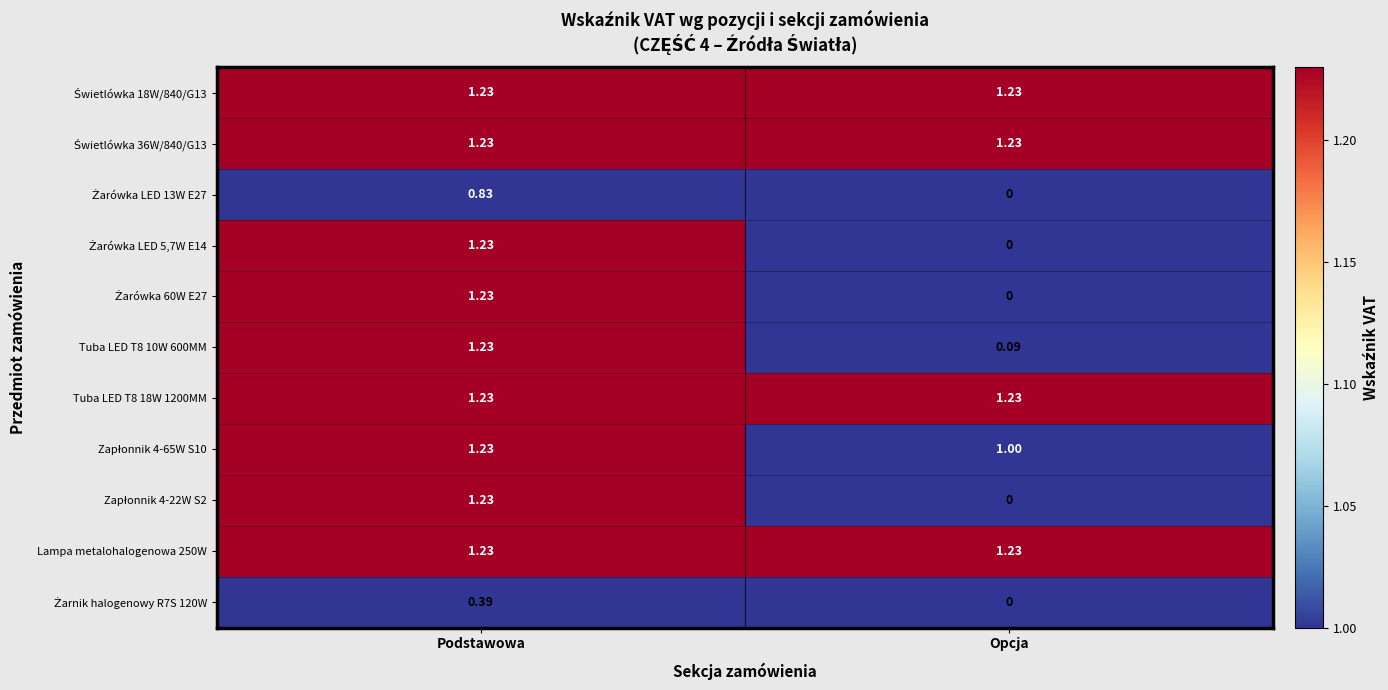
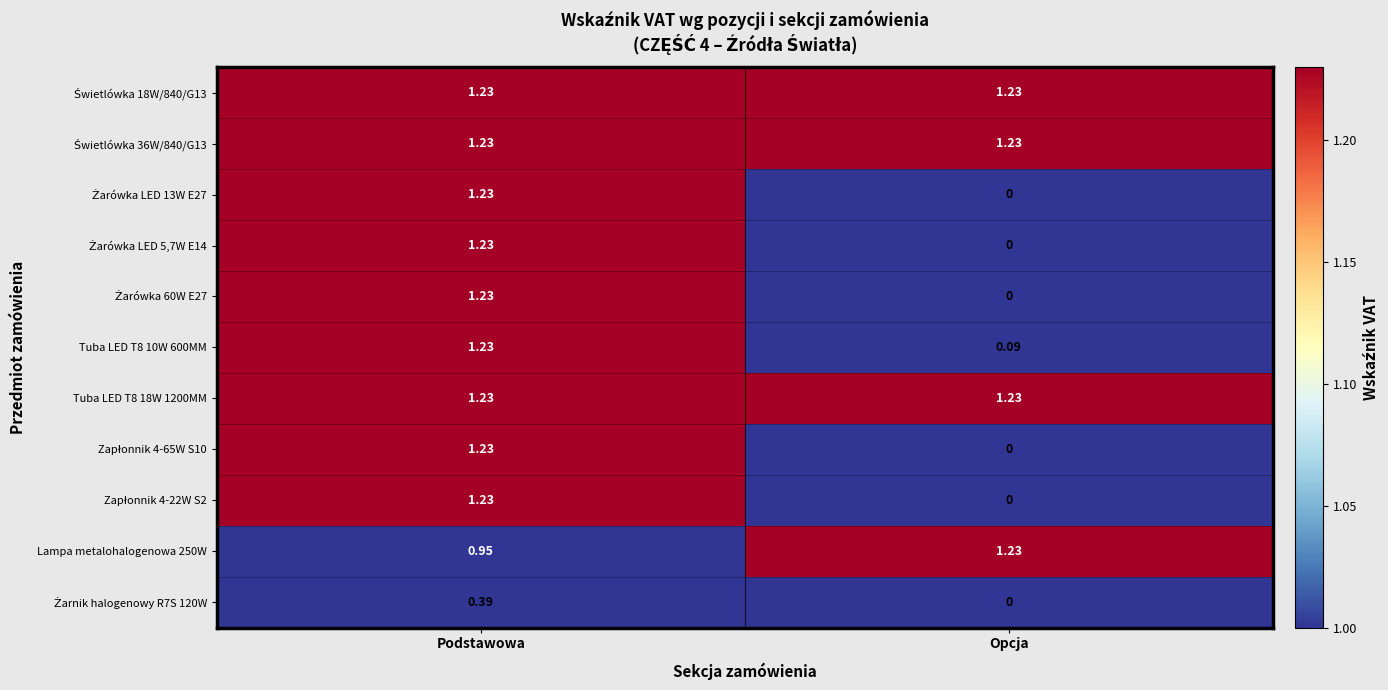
  {
    "Świetlówka 18W/840/G13": {
      "Podstawowa": 1.23,
      "Opcja": 1.23
    },
    "Świetlówka 36W/840/G13": {
      "Podstawowa": 1.23,
      "Opcja": 1.23
    },
    "Żarówka LED 13W E27": {
-     "Podstawowa": 0.83,
+     "Podstawowa": 1.23,
      "Opcja": 0
    },
    "Żarówka LED 5,7W E14": {
      "Podstawowa": 1.23,
      "Opcja": 0
    },
    "Żarówka 60W E27": {
      "Podstawowa": 1.23,
      "Opcja": 0
    },
    "Tuba LED T8 10W 600MM": {
      "Podstawowa": 1.23,
      "Opcja": 0.09
    },
    "Tuba LED T8 18W 1200MM": {
      "Podstawowa": 1.23,
      "Opcja": 1.23
    },
    "Zapłonnik 4-65W S10": {
      "Podstawowa": 1.23,
-     "Opcja": 1.00
+     "Opcja": 0
    },
    "Zapłonnik 4-22W S2": {
      "Podstawowa": 1.23,
      "Opcja": 0
    },
    "Lampa metalohalogenowa 250W": {
-     "Podstawowa": 1.23,
+     "Podstawowa": 0.95,
      "Opcja": 1.23
    },
    "Żarnik halogenowy R7S 120W": {
      "Podstawowa": 0.39,
      "Opcja": 0
    }
  }
